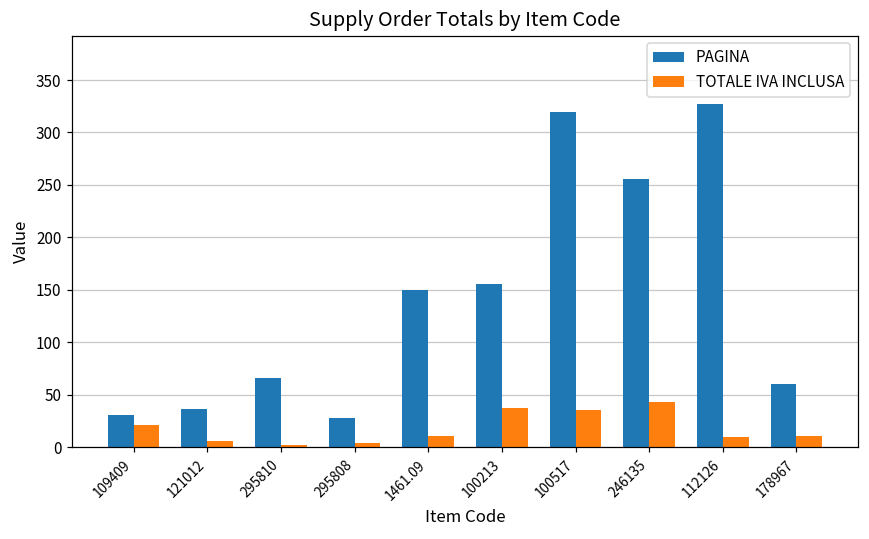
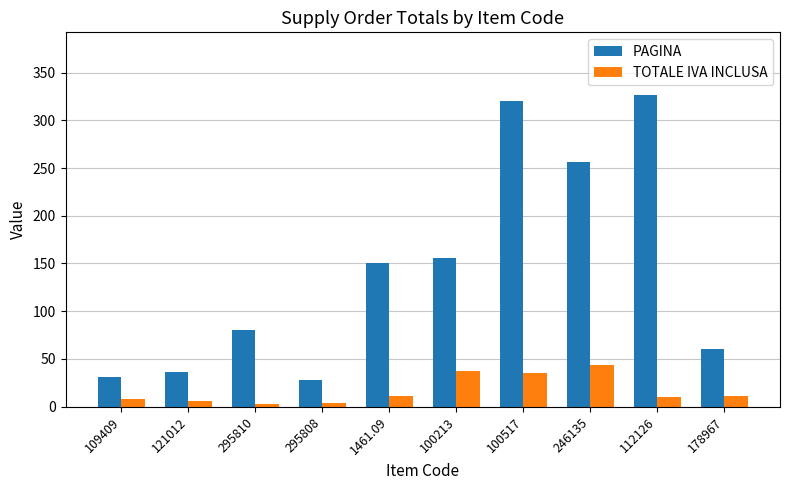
  {
    "PAGINA": {
      "109409": 30,
      "121012": 40,
-     "295810": 70,
+     "295810": 80,
      "295808": 30,
      "1461.09": 150,
      "100213": 160,
      "100517": 320,
      "246135": 260,
      "112126": 330,
      "178967": 60
    },
    "TOTALE IVA INCLUSA": {
-     "109409": 20,
+     "109409": 10,
      "121012": 10,
      "295808": 0,
      "1461.09": 10,
      "100213": 40,
      "100517": 40,
      "246135": 40,
      "112126": 10,
      "178967": 10
    }
  }
